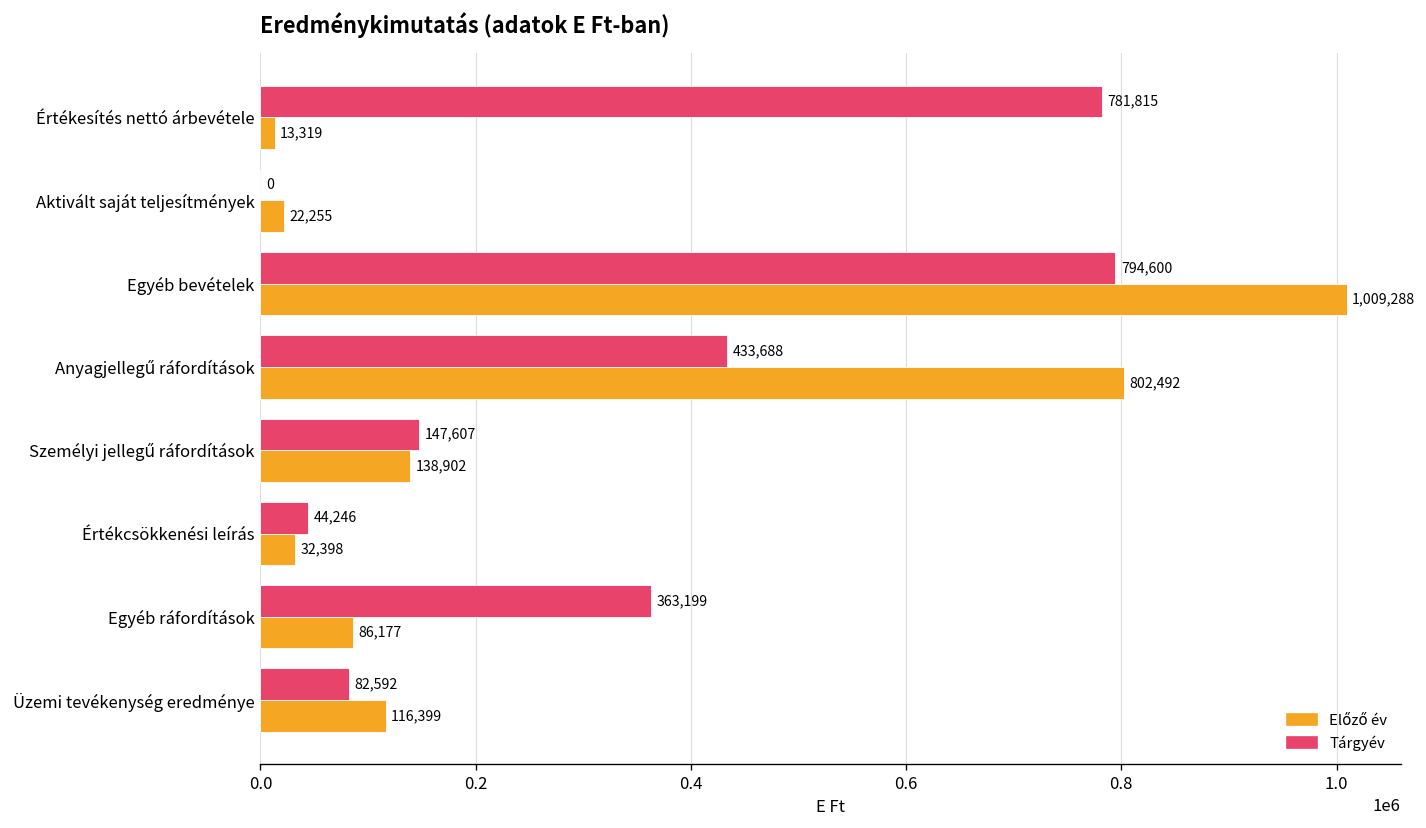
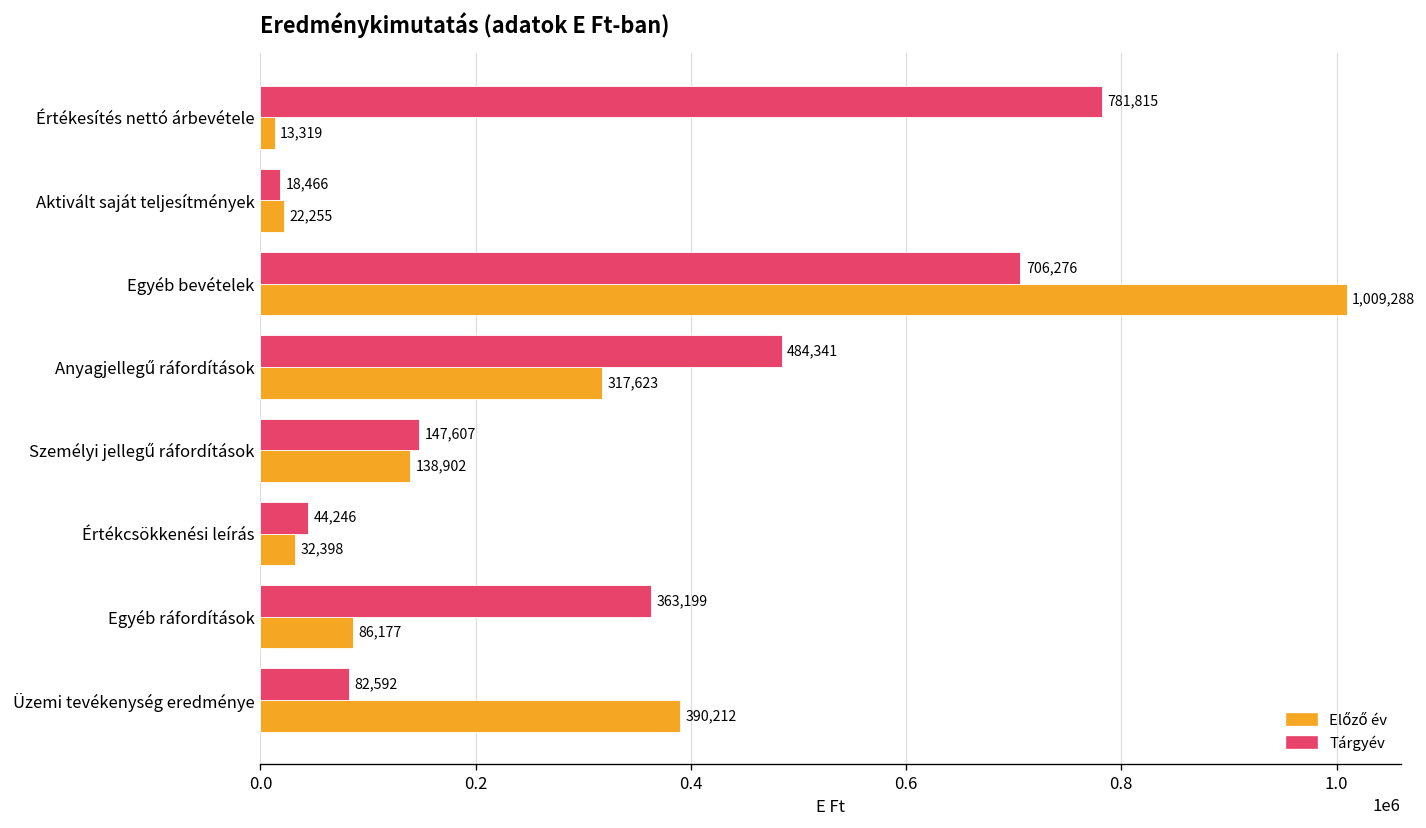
  {
    "Előző év": {
      "Értékesítés nettó árbevétele": "13,319",
      "Aktivált saját teljesítmények": "22,255",
      "Egyéb bevételek": "1,009,288",
-     "Anyagjellegű ráfordítások": "802,492",
+     "Anyagjellegű ráfordítások": "317,623",
      "Személyi jellegű ráfordítások": "138,902",
      "Értékcsökkenési leírás": "32,398",
      "Egyéb ráfordítások": "86,177",
-     "Üzemi tevékenység eredménye": "116,399"
+     "Üzemi tevékenység eredménye": "390,212"
    },
    "Tárgyév": {
      "Értékesítés nettó árbevétele": "781,815",
-     "Aktivált saját teljesítmények": "0",
-     "Egyéb bevételek": "794,600",
-     "Anyagjellegű ráfordítások": "433,688",
+     "Aktivált saját teljesítmények": "18,466",
+     "Egyéb bevételek": "706,276",
+     "Anyagjellegű ráfordítások": "484,341",
      "Személyi jellegű ráfordítások": "147,607",
      "Értékcsökkenési leírás": "44,246",
      "Egyéb ráfordítások": "363,199",
      "Üzemi tevékenység eredménye": "82,592"
    }
  }
